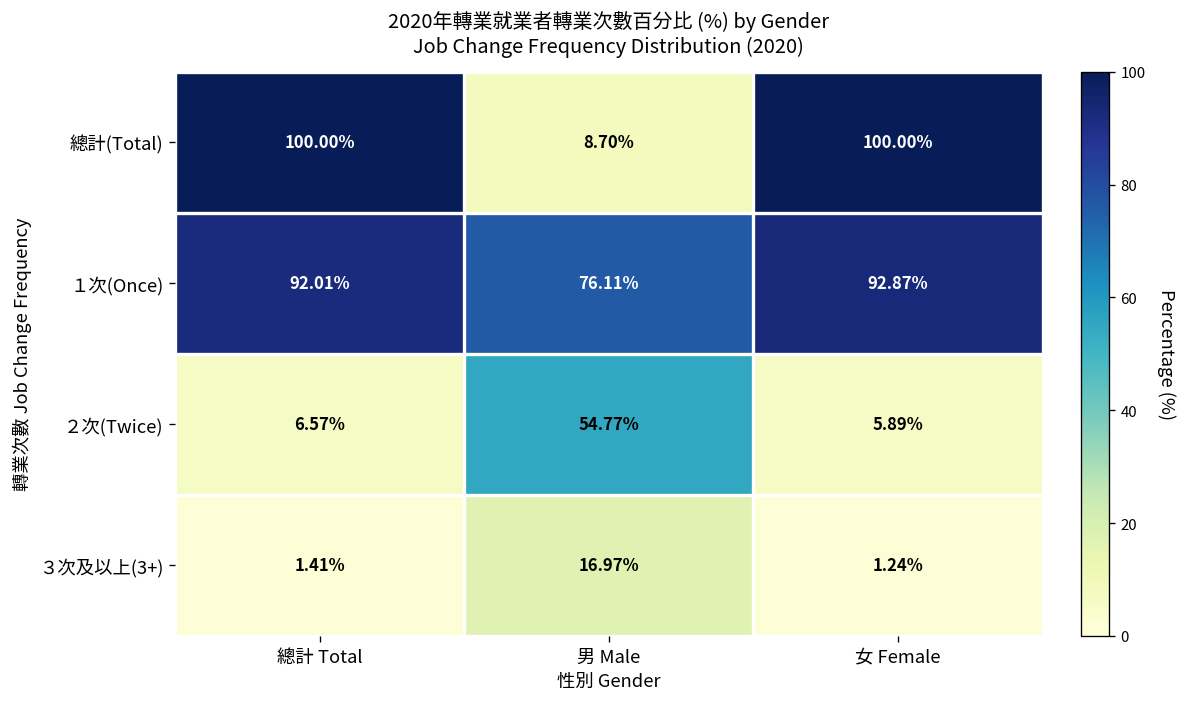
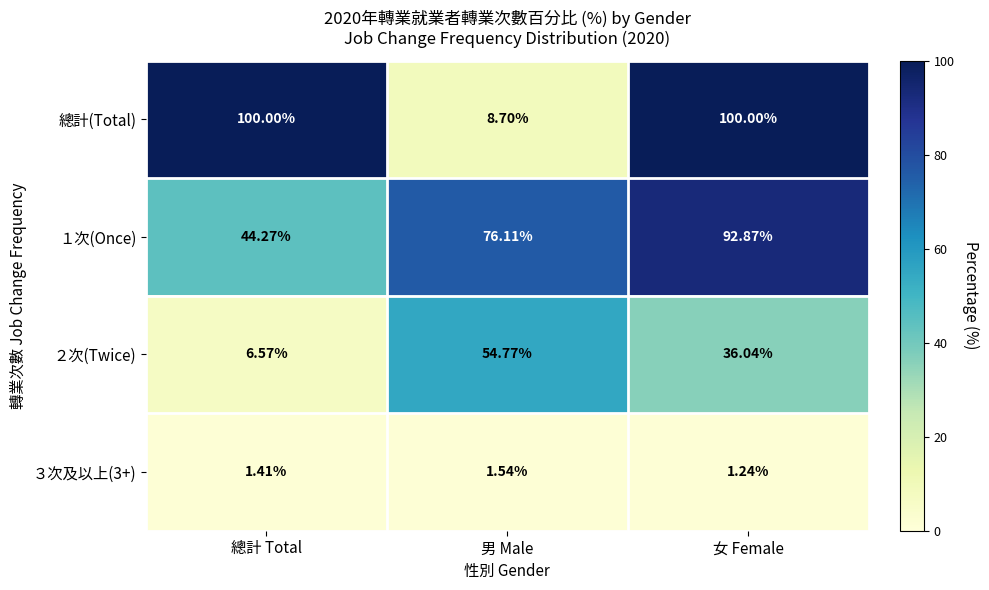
  {
    "總計(Total)": {
      "總計 Total": "100.00%",
      "男 Male": "8.70%",
      "女 Female": "100.00%"
    },
    "１次(Once)": {
-     "總計 Total": "92.01%",
+     "總計 Total": "44.27%",
      "男 Male": "76.11%",
      "女 Female": "92.87%"
    },
    "２次(Twice)": {
      "總計 Total": "6.57%",
      "男 Male": "54.77%",
-     "女 Female": "5.89%"
+     "女 Female": "36.04%"
    },
    "３次及以上(3+)": {
      "總計 Total": "1.41%",
-     "男 Male": "16.97%",
+     "男 Male": "1.54%",
      "女 Female": "1.24%"
    }
  }
